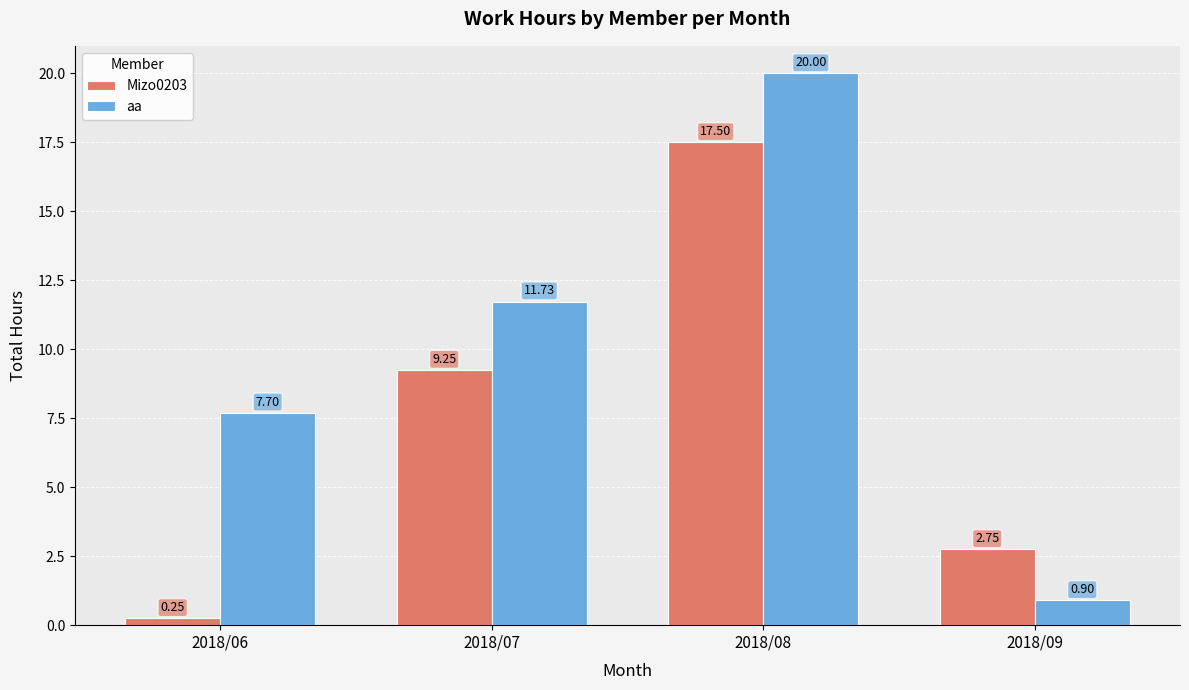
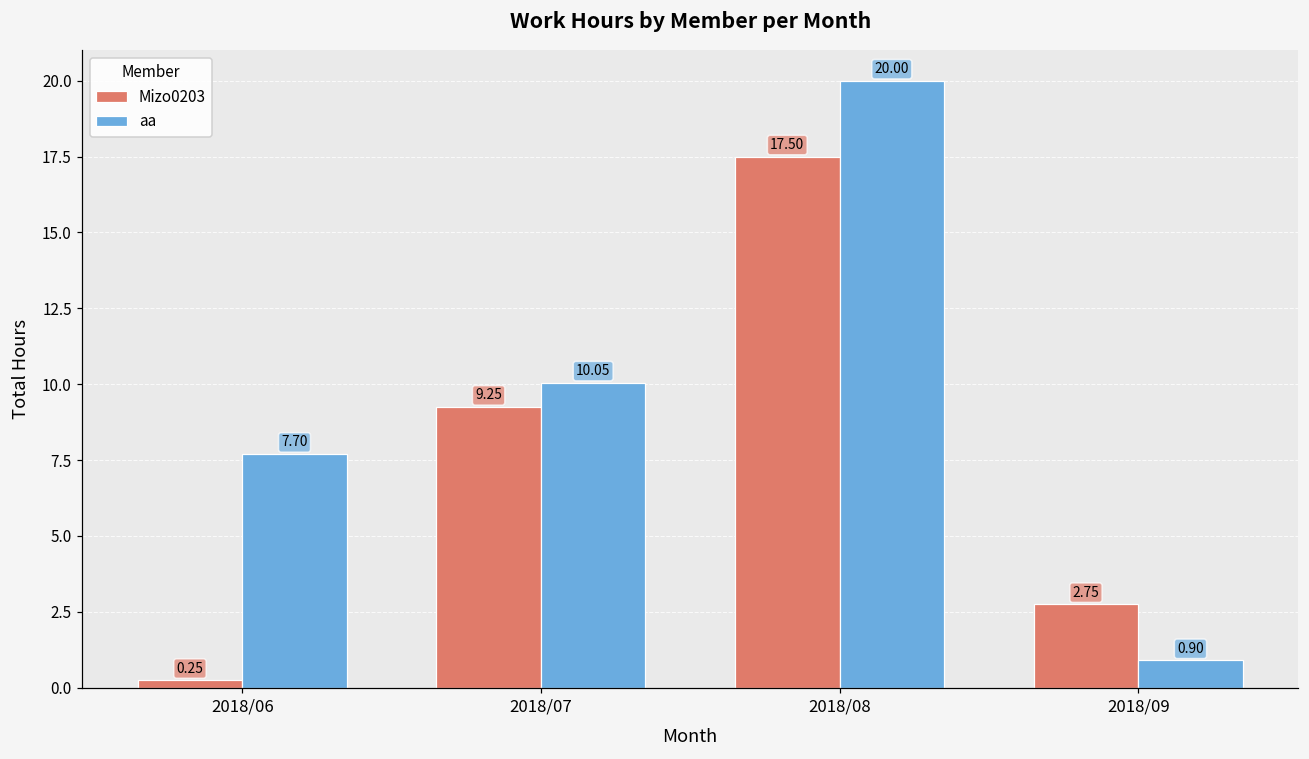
  {
    "aa": {
-     "2018/07": 11.73
+     "2018/07": 10.05
    }
  }
